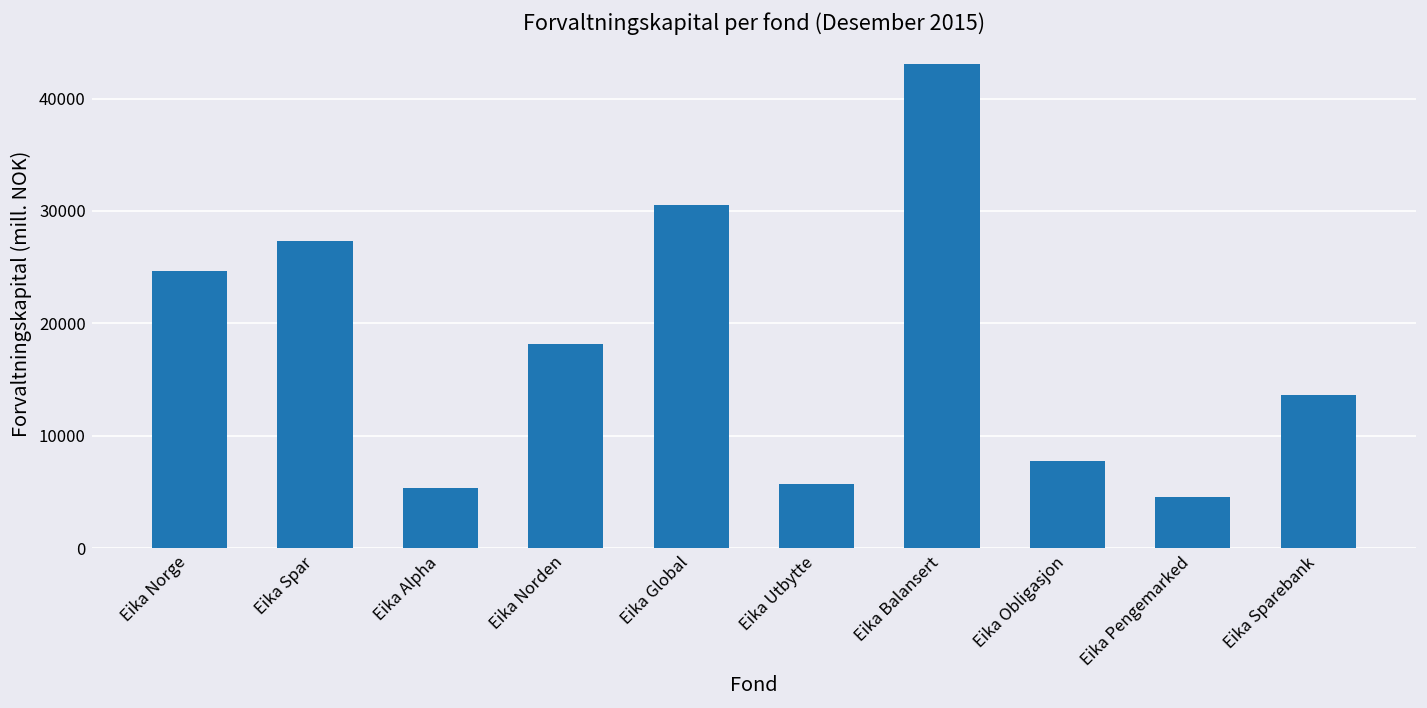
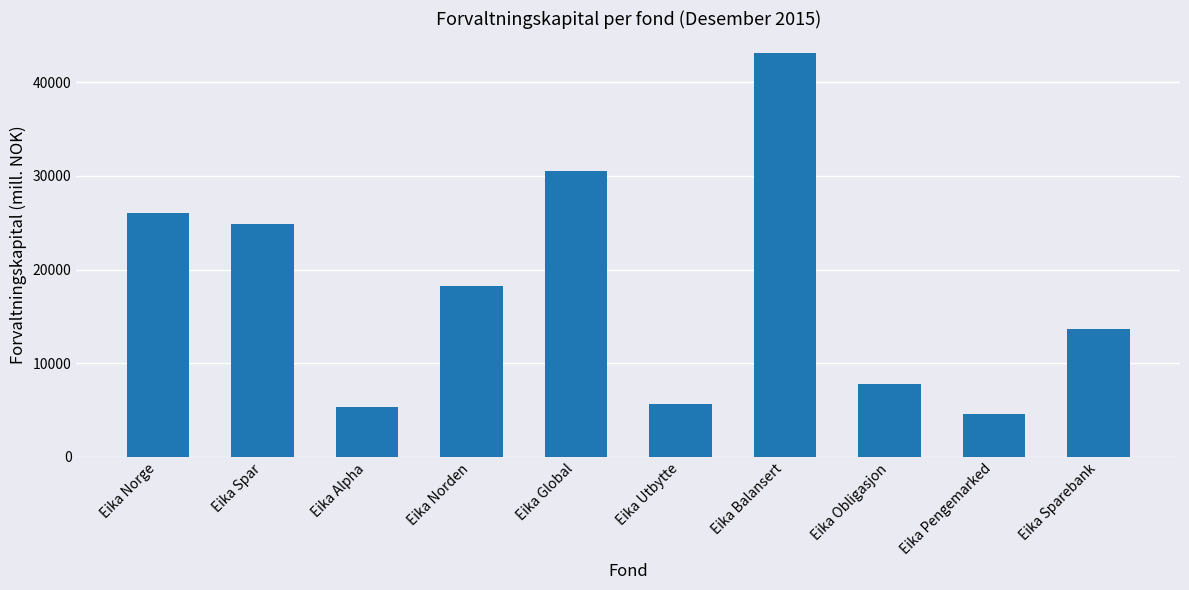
  {
-   "Eika Norge": 25000,
-   "Eika Spar": 27000,
+   "Eika Norge": 26000,
+   "Eika Spar": 25000,
    "Eika Alpha": 5000,
    "Eika Norden": 18000,
    "Eika Global": 30000,
    "Eika Utbytte": 6000,
    "Eika Balansert": 43000,
    "Eika Obligasjon": 8000,
    "Eika Pengemarked": 5000,
    "Eika Sparebank": 14000
  }
